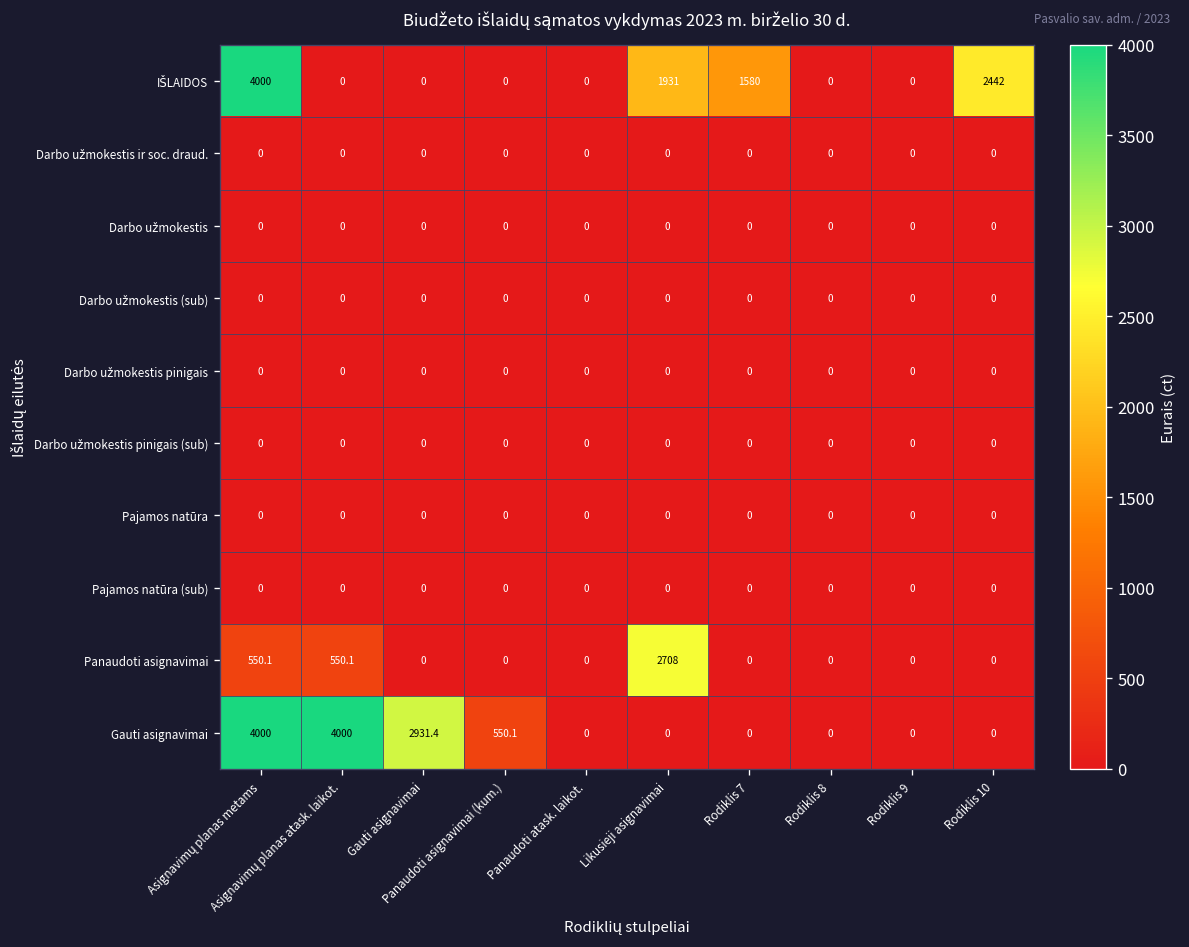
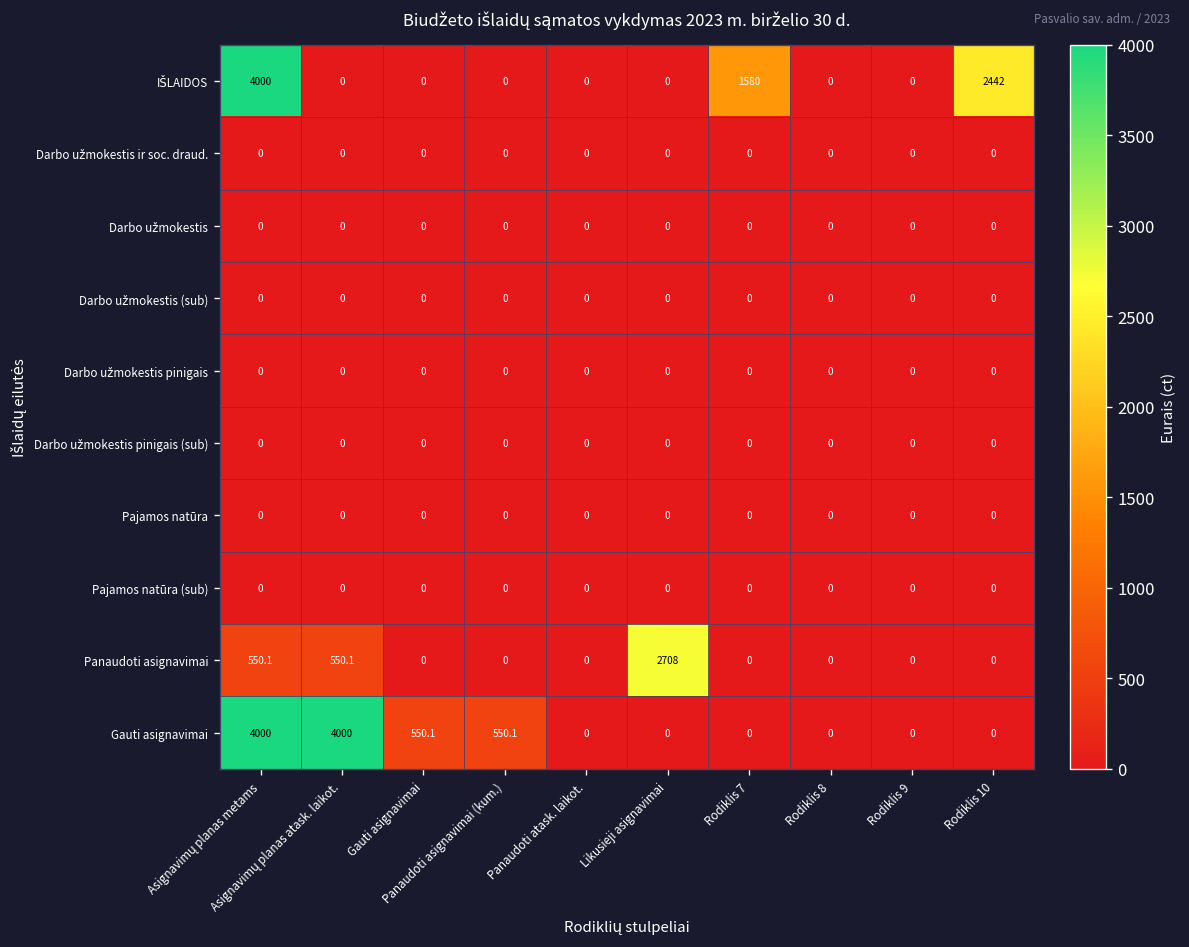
  {
    "IŠLAIDOS": {
      "Asignavimų planas metams": 4000,
      "Asignavimų planas atask. laikot.": 0,
      "Gauti asignavimai": 0,
      "Panaudoti asignavimai (kum.)": 0,
      "Panaudoti atask. laikot.": 0,
-     "Likusieji asignavimai": 1931,
+     "Likusieji asignavimai": 0,
      "Rodiklis 7": 1580,
      "Rodiklis 8": 0,
      "Rodiklis 9": 0,
      "Rodiklis 10": 2442
    },
    "Darbo užmokestis ir soc. draud.": {
      "Asignavimų planas metams": 0,
      "Asignavimų planas atask. laikot.": 0,
      "Gauti asignavimai": 0,
      "Panaudoti asignavimai (kum.)": 0,
      "Panaudoti atask. laikot.": 0,
      "Likusieji asignavimai": 0,
      "Rodiklis 7": 0,
      "Rodiklis 8": 0,
      "Rodiklis 9": 0,
      "Rodiklis 10": 0
    },
    "Darbo užmokestis": {
      "Asignavimų planas metams": 0,
      "Asignavimų planas atask. laikot.": 0,
      "Gauti asignavimai": 0,
      "Panaudoti asignavimai (kum.)": 0,
      "Panaudoti atask. laikot.": 0,
      "Likusieji asignavimai": 0,
      "Rodiklis 7": 0,
      "Rodiklis 8": 0,
      "Rodiklis 9": 0,
      "Rodiklis 10": 0
    },
    "Darbo užmokestis (sub)": {
      "Asignavimų planas metams": 0,
      "Asignavimų planas atask. laikot.": 0,
      "Gauti asignavimai": 0,
      "Panaudoti asignavimai (kum.)": 0,
      "Panaudoti atask. laikot.": 0,
      "Likusieji asignavimai": 0,
      "Rodiklis 7": 0,
      "Rodiklis 8": 0,
      "Rodiklis 9": 0,
      "Rodiklis 10": 0
    },
    "Darbo užmokestis pinigais": {
      "Asignavimų planas metams": 0,
      "Asignavimų planas atask. laikot.": 0,
      "Gauti asignavimai": 0,
      "Panaudoti asignavimai (kum.)": 0,
      "Panaudoti atask. laikot.": 0,
      "Likusieji asignavimai": 0,
      "Rodiklis 7": 0,
      "Rodiklis 8": 0,
      "Rodiklis 9": 0,
      "Rodiklis 10": 0
    },
    "Darbo užmokestis pinigais (sub)": {
      "Asignavimų planas metams": 0,
      "Asignavimų planas atask. laikot.": 0,
      "Gauti asignavimai": 0,
      "Panaudoti asignavimai (kum.)": 0,
      "Panaudoti atask. laikot.": 0,
      "Likusieji asignavimai": 0,
      "Rodiklis 7": 0,
      "Rodiklis 8": 0,
      "Rodiklis 9": 0,
      "Rodiklis 10": 0
    },
    "Pajamos natūra": {
      "Asignavimų planas metams": 0,
      "Asignavimų planas atask. laikot.": 0,
      "Gauti asignavimai": 0,
      "Panaudoti asignavimai (kum.)": 0,
      "Panaudoti atask. laikot.": 0,
      "Likusieji asignavimai": 0,
      "Rodiklis 7": 0,
      "Rodiklis 8": 0,
      "Rodiklis 9": 0,
      "Rodiklis 10": 0
    },
    "Pajamos natūra (sub)": {
      "Asignavimų planas metams": 0,
      "Asignavimų planas atask. laikot.": 0,
      "Gauti asignavimai": 0,
      "Panaudoti asignavimai (kum.)": 0,
      "Panaudoti atask. laikot.": 0,
      "Likusieji asignavimai": 0,
      "Rodiklis 7": 0,
      "Rodiklis 8": 0,
      "Rodiklis 9": 0,
      "Rodiklis 10": 0
    },
    "Panaudoti asignavimai": {
      "Asignavimų planas metams": 550.1,
      "Asignavimų planas atask. laikot.": 550.1,
      "Gauti asignavimai": 0,
      "Panaudoti asignavimai (kum.)": 0,
      "Panaudoti atask. laikot.": 0,
      "Likusieji asignavimai": 2708,
      "Rodiklis 7": 0,
      "Rodiklis 8": 0,
      "Rodiklis 9": 0,
      "Rodiklis 10": 0
    },
    "Gauti asignavimai": {
      "Asignavimų planas metams": 4000,
      "Asignavimų planas atask. laikot.": 4000,
-     "Gauti asignavimai": 2931.4,
+     "Gauti asignavimai": 550.1,
      "Panaudoti asignavimai (kum.)": 550.1,
      "Panaudoti atask. laikot.": 0,
      "Likusieji asignavimai": 0,
      "Rodiklis 7": 0,
      "Rodiklis 8": 0,
      "Rodiklis 9": 0,
      "Rodiklis 10": 0
    }
  }
